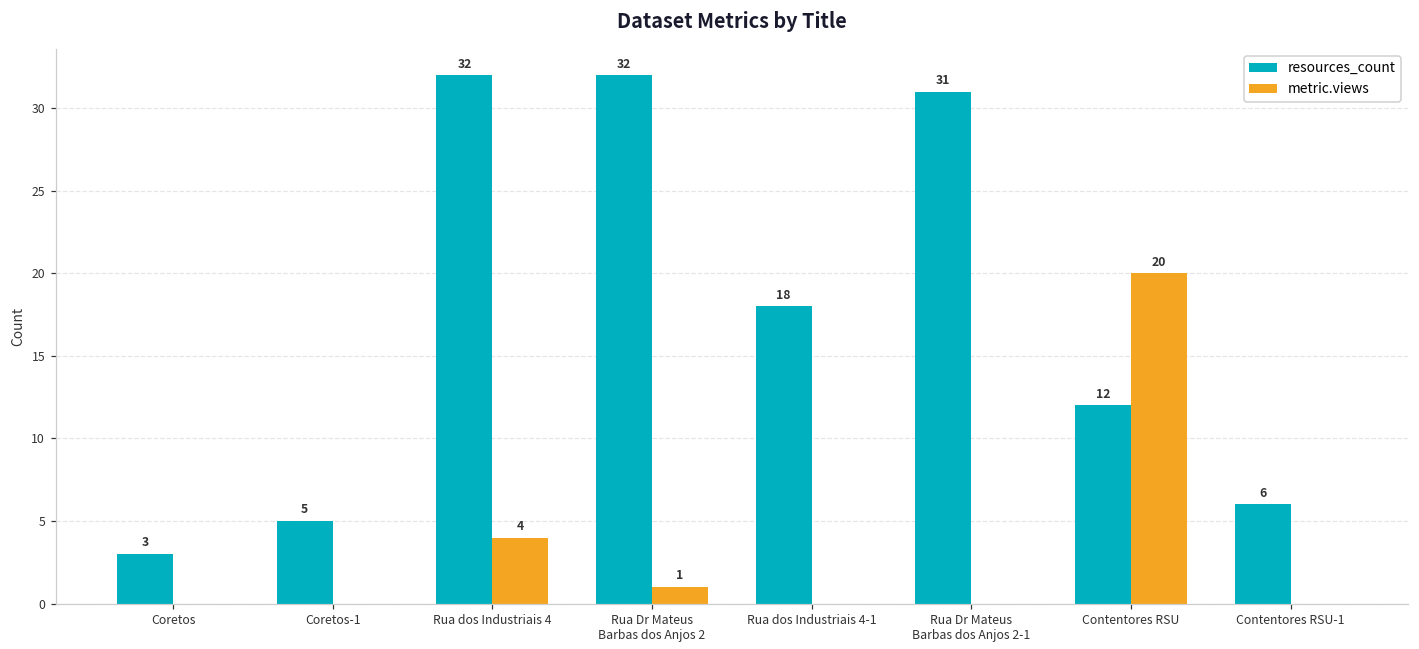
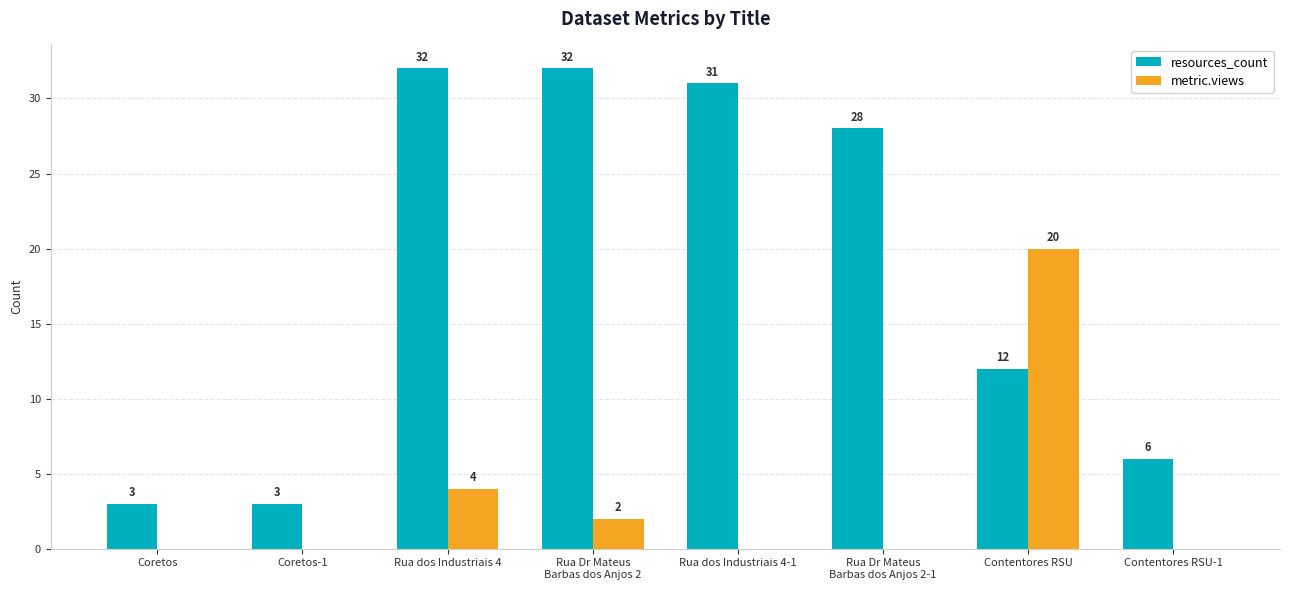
  {
    "resources_count": {
      "Coretos": 3,
-     "Coretos-1": 5,
+     "Coretos-1": 3,
      "Rua dos Industriais 4": 32,
      "Rua Dr Mateus Barbas dos Anjos 2": 32,
-     "Rua dos Industriais 4-1": 18,
-     "Rua Dr Mateus Barbas dos Anjos 2-1": 31,
+     "Rua dos Industriais 4-1": 31,
+     "Rua Dr Mateus Barbas dos Anjos 2-1": 28,
      "Contentores RSU": 12,
      "Contentores RSU-1": 6
    },
    "metric.views": {
      "Rua dos Industriais 4": 4,
-     "Rua Dr Mateus Barbas dos Anjos 2": 1,
+     "Rua Dr Mateus Barbas dos Anjos 2": 2,
      "Contentores RSU": 20
    }
  }
